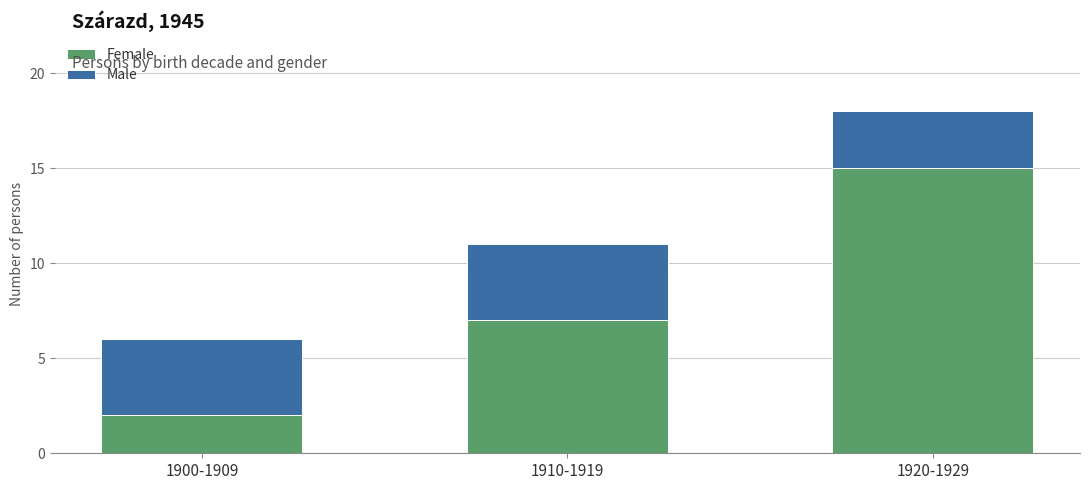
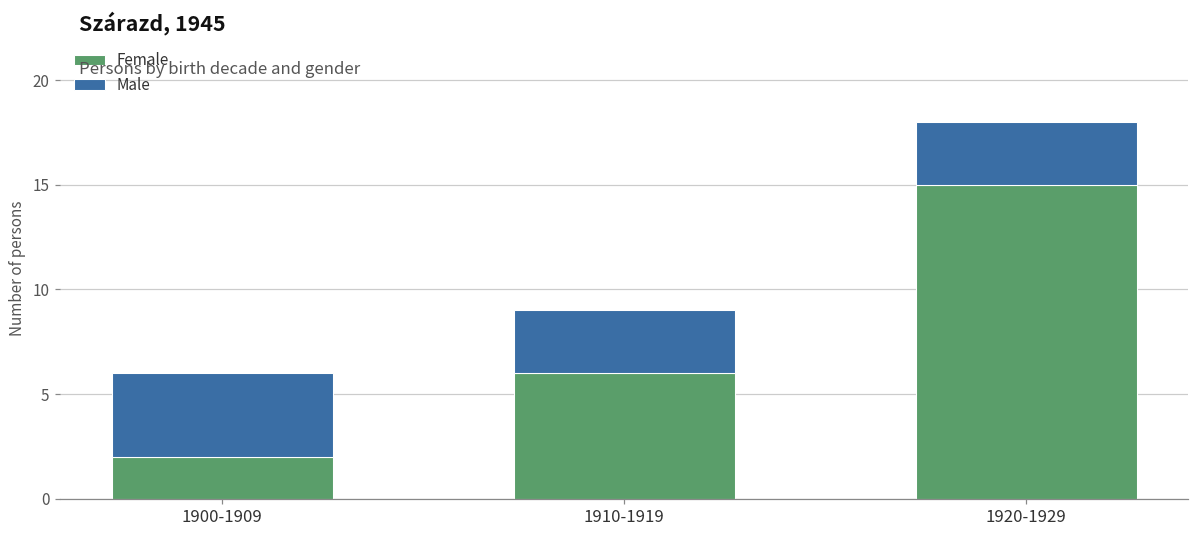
  {
    "Female": {
      "1900-1909": 2,
-     "1910-1919": 7,
+     "1910-1919": 6,
      "1920-1929": 15
    },
    "Male": {
      "1900-1909": 4,
-     "1910-1919": 4,
+     "1910-1919": 3,
      "1920-1929": 3
    }
  }
